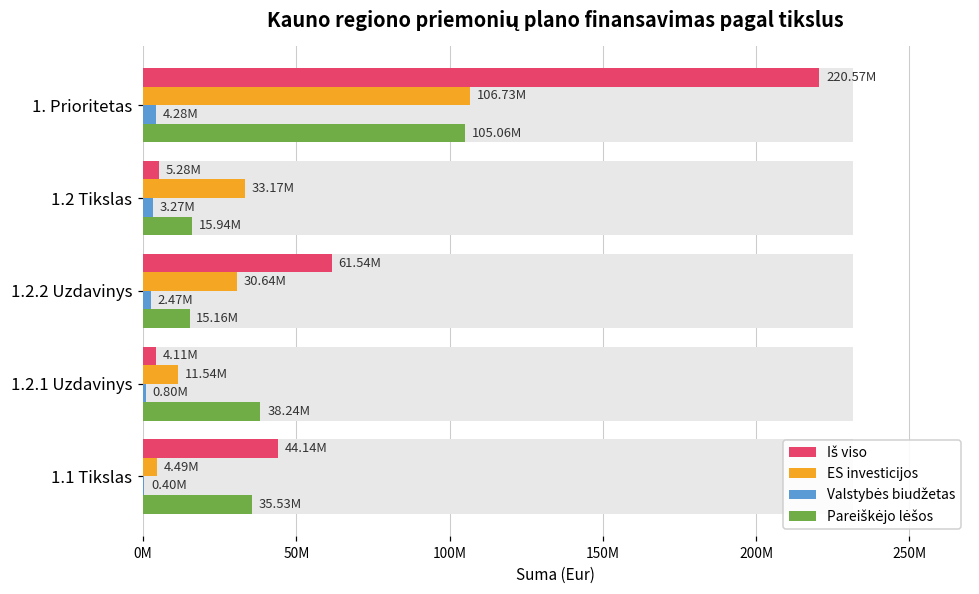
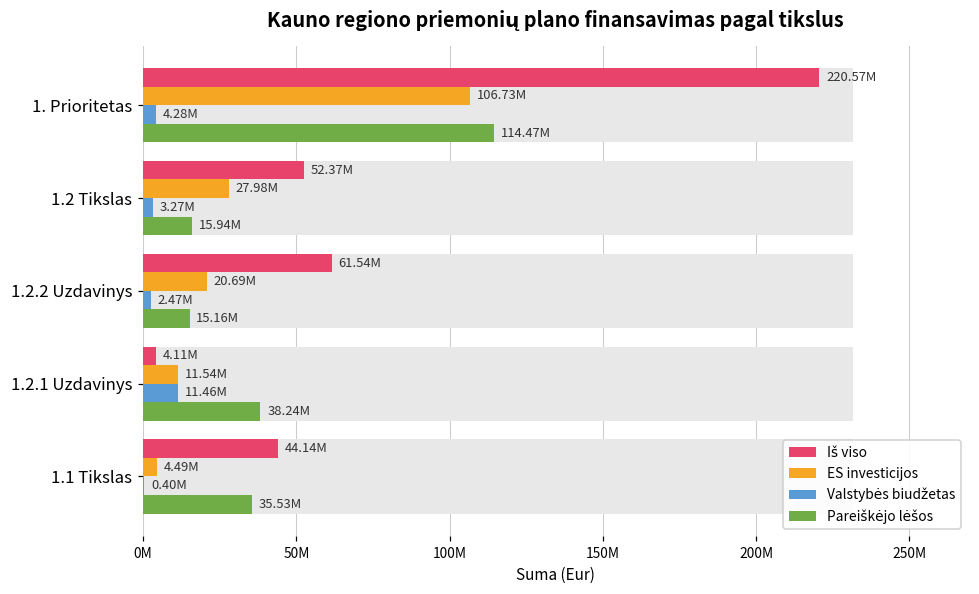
  {
    "Iš viso": {
-     "1.2 Tikslas": "5.28M"
+     "1.2 Tikslas": "52.37M"
    },
    "ES investicijos": {
-     "1.2 Tikslas": "33.17M",
-     "1.2.2 Uzdavinys": "30.64M"
+     "1.2 Tikslas": "27.98M",
+     "1.2.2 Uzdavinys": "20.69M"
    },
    "Valstybės biudžetas": {
-     "1.2.1 Uzdavinys": "0.80M",
+     "1.2.1 Uzdavinys": "11.46M",
      "1.1 Tikslas": "0.40M"
    },
    "Pareiškėjo lėšos": {
-     "1. Prioritetas": "105.06M"
+     "1. Prioritetas": "114.47M"
    }
  }
